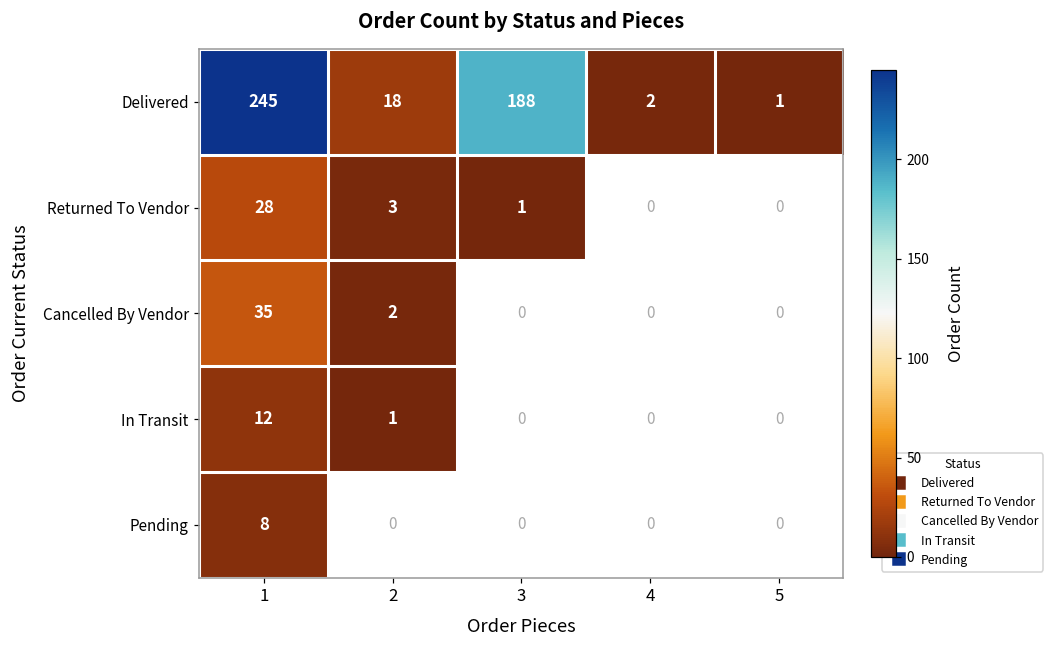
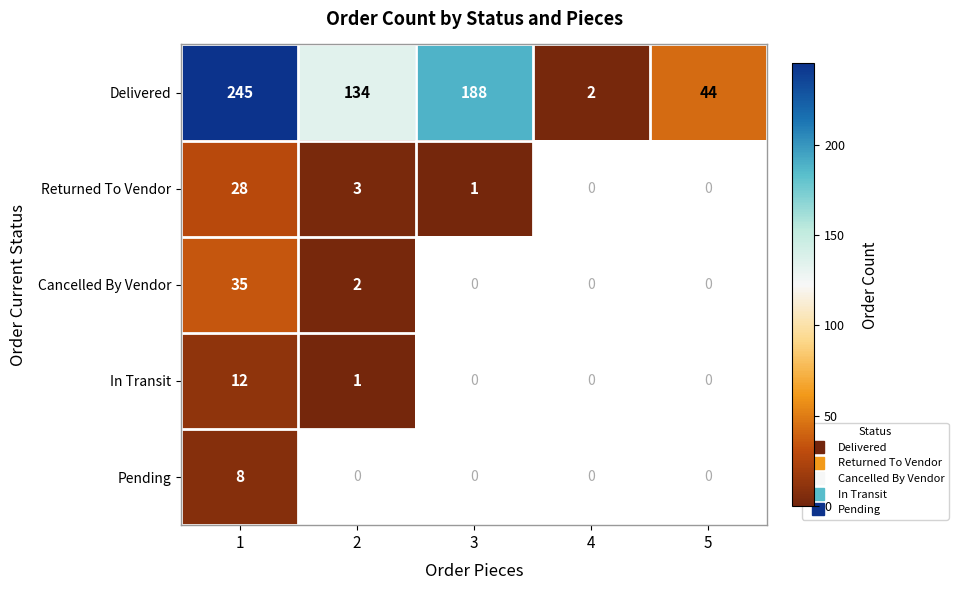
  {
    "Delivered": {
      "1": 245,
-     "2": 18,
+     "2": 134,
      "3": 188,
      "4": 2,
-     "5": 1
+     "5": 44
    },
    "Returned To Vendor": {
      "1": 28,
      "2": 3,
      "3": 1
    },
    "Cancelled By Vendor": {
      "1": 35,
      "2": 2
    },
    "In Transit": {
      "1": 12,
      "2": 1
    },
    "Pending": {
      "1": 8
    }
  }
